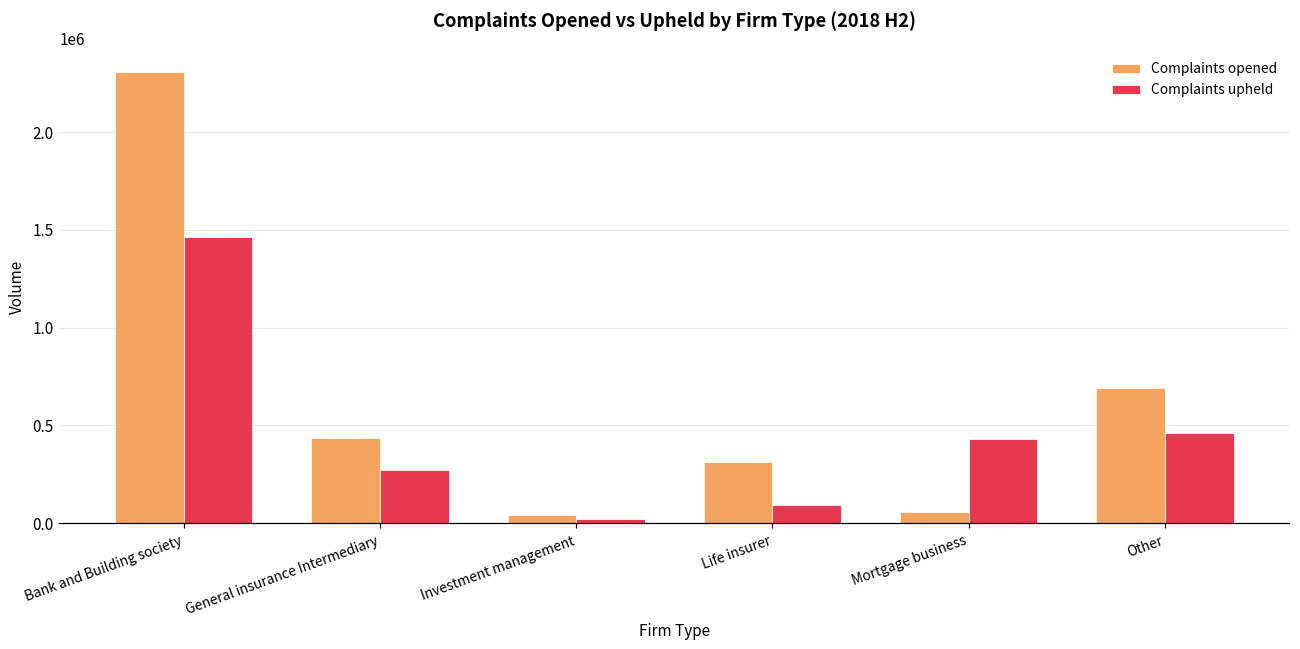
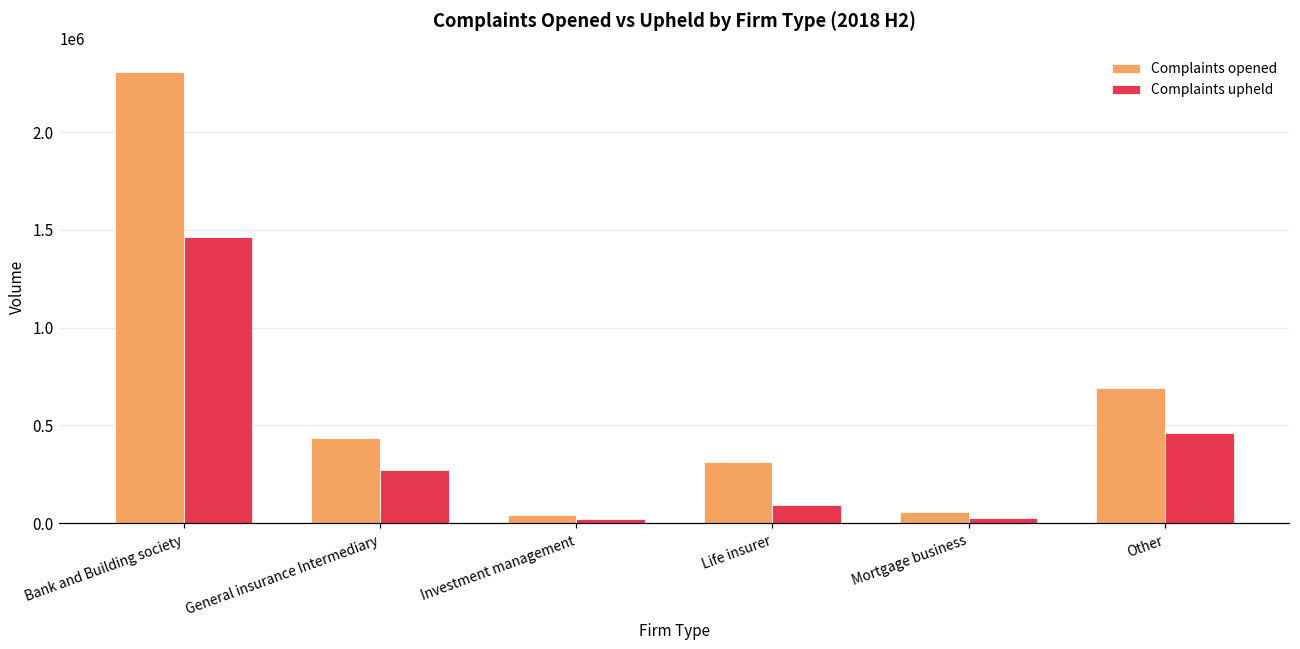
  {
    "Complaints opened": {
      "Bank and Building society": 2310000,
      "General insurance Intermediary": 440000,
      "Investment management": 40000,
      "Life insurer": 310000,
      "Mortgage business": 60000,
      "Other": 690000
    },
    "Complaints upheld": {
      "Bank and Building society": 1460000,
      "General insurance Intermediary": 270000,
      "Investment management": 20000,
      "Life insurer": 90000,
-     "Mortgage business": 430000,
+     "Mortgage business": 30000,
      "Other": 460000
    }
  }
